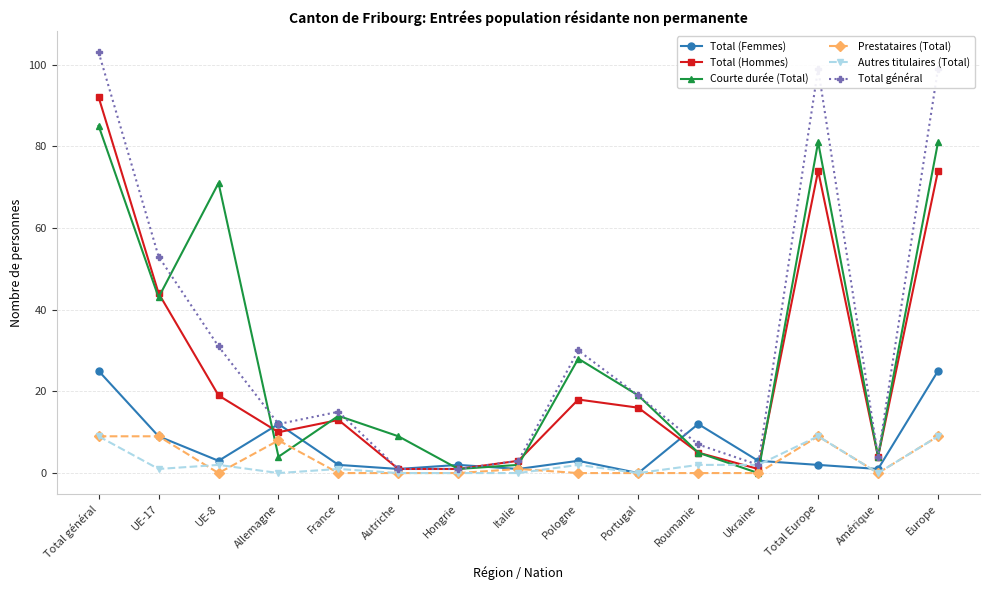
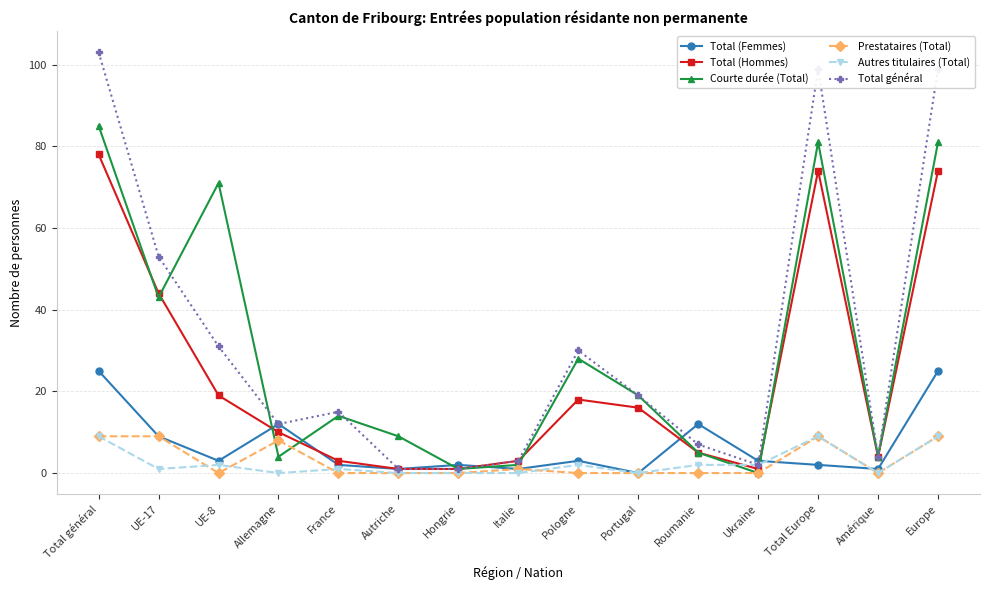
  {
    "Total (Femmes)": {
      "Total général": 25,
      "UE-8": 3,
      "France": 2,
      "Hongrie": 2,
      "Pologne": 3,
      "Roumanie": 12,
      "Ukraine": 3,
      "Total Europe": 2,
      "Amérique": 1,
      "Europe": 25
    },
    "Total (Hommes)": {
-     "Total général": 92,
+     "Total général": 78,
      "UE-17": 44,
      "UE-8": 19,
      "Allemagne": 10,
-     "France": 13,
+     "France": 3,
      "Pologne": 18,
      "Portugal": 16,
      "Ukraine": 1,
      "Total Europe": 74,
      "Europe": 74
    },
    "Courte durée (Total)": {
      "Total général": 85,
      "UE-17": 43,
      "UE-8": 71,
      "Allemagne": 4,
      "France": 14,
      "Autriche": 9,
      "Italie": 2,
      "Pologne": 28,
      "Total Europe": 81,
      "Europe": 81
    },
    "Prestataires (Total)": {
      "UE-8": 0,
      "Allemagne": 8,
      "France": 0,
      "Pologne": 0,
      "Roumanie": 0
    },
    "Autres titulaires (Total)": {
      "UE-17": 1,
      "UE-8": 2,
      "Allemagne": 0,
      "France": 1,
      "Italie": 0,
      "Pologne": 2,
      "Roumanie": 2
    },
    "Total général": {
      "Total général": 103,
      "UE-17": 53,
      "UE-8": 31,
      "France": 15,
      "Pologne": 30,
      "Roumanie": 7
    }
  }
